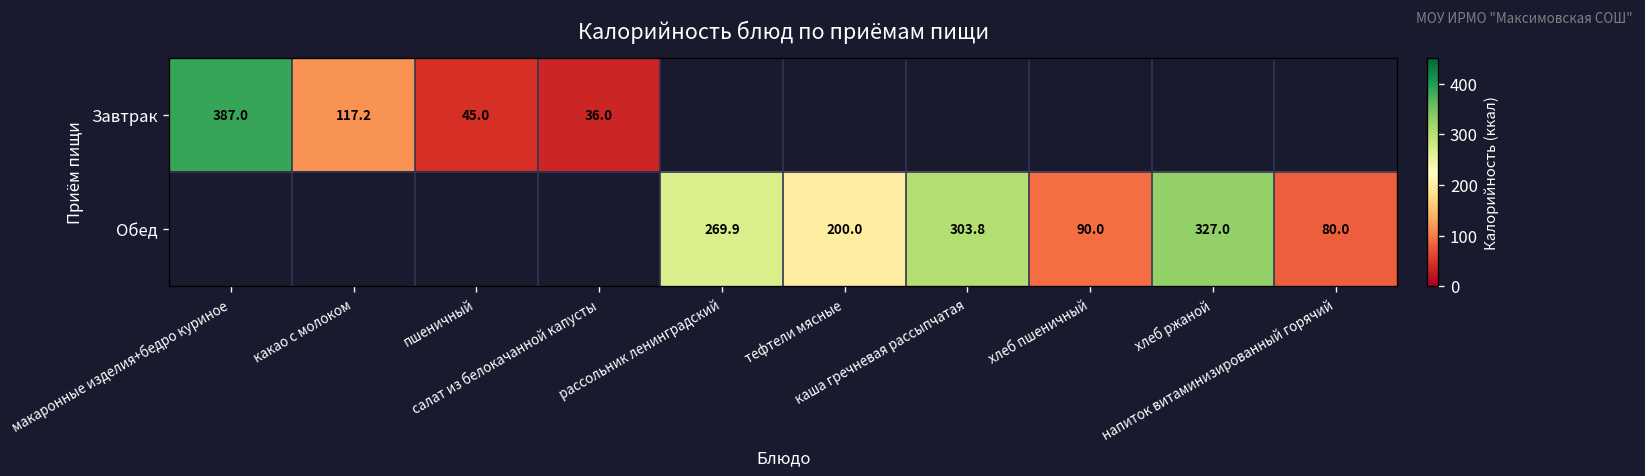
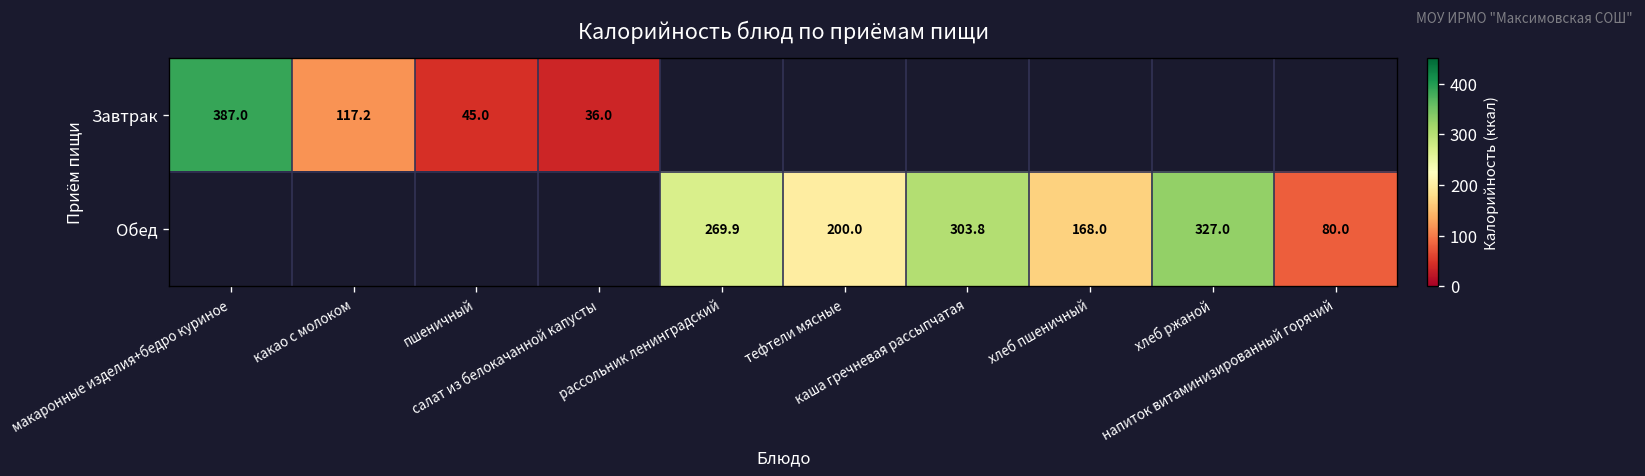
  {
    "Завтрак": {
      "макаронные изделия+бедро куриное": 387.0,
      "какао с молоком": 117.2,
      "пшеничный": 45.0,
      "салат из белокачанной капусты": 36.0
    },
    "Обед": {
      "рассольник ленинградский": 269.9,
      "тефтели мясные": 200.0,
      "каша гречневая рассыпчатая": 303.8,
-     "хлеб пшеничный": 90.0,
+     "хлеб пшеничный": 168.0,
      "хлеб ржаной": 327.0,
      "напиток витаминизированный горячий": 80.0
    }
  }
